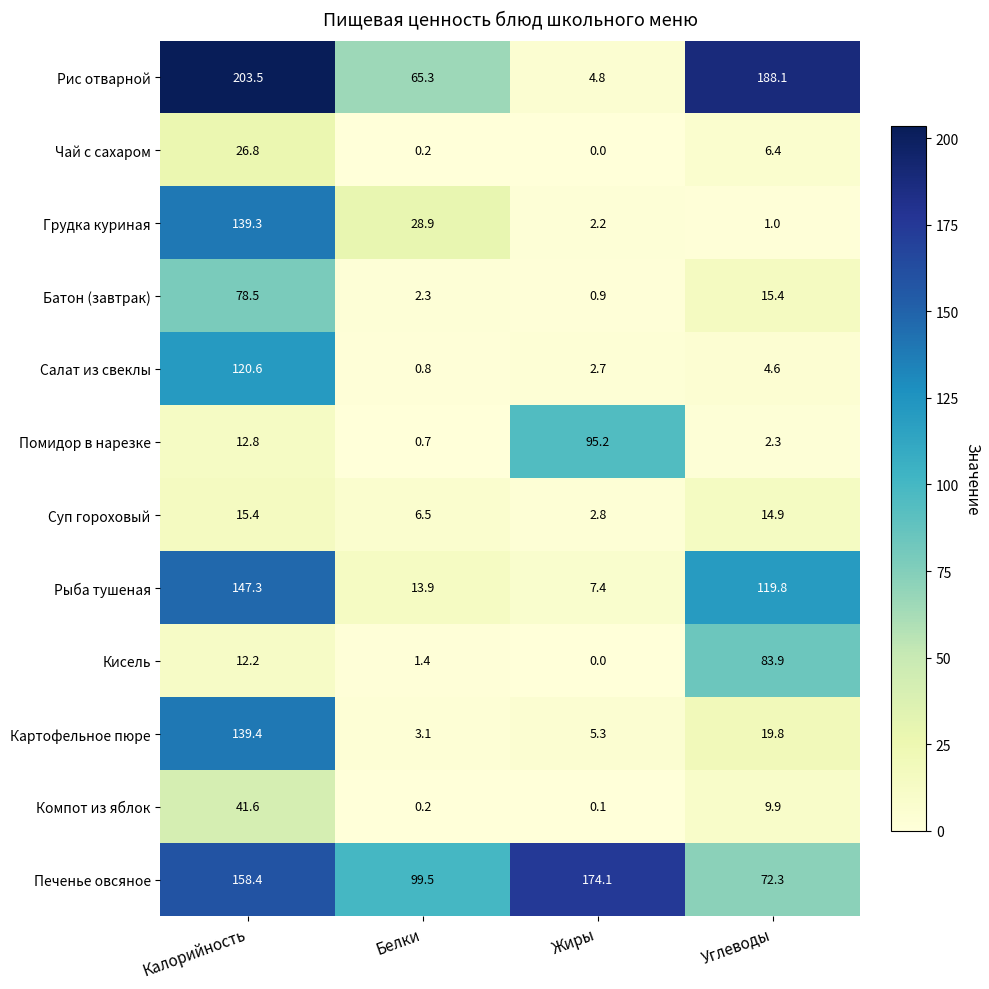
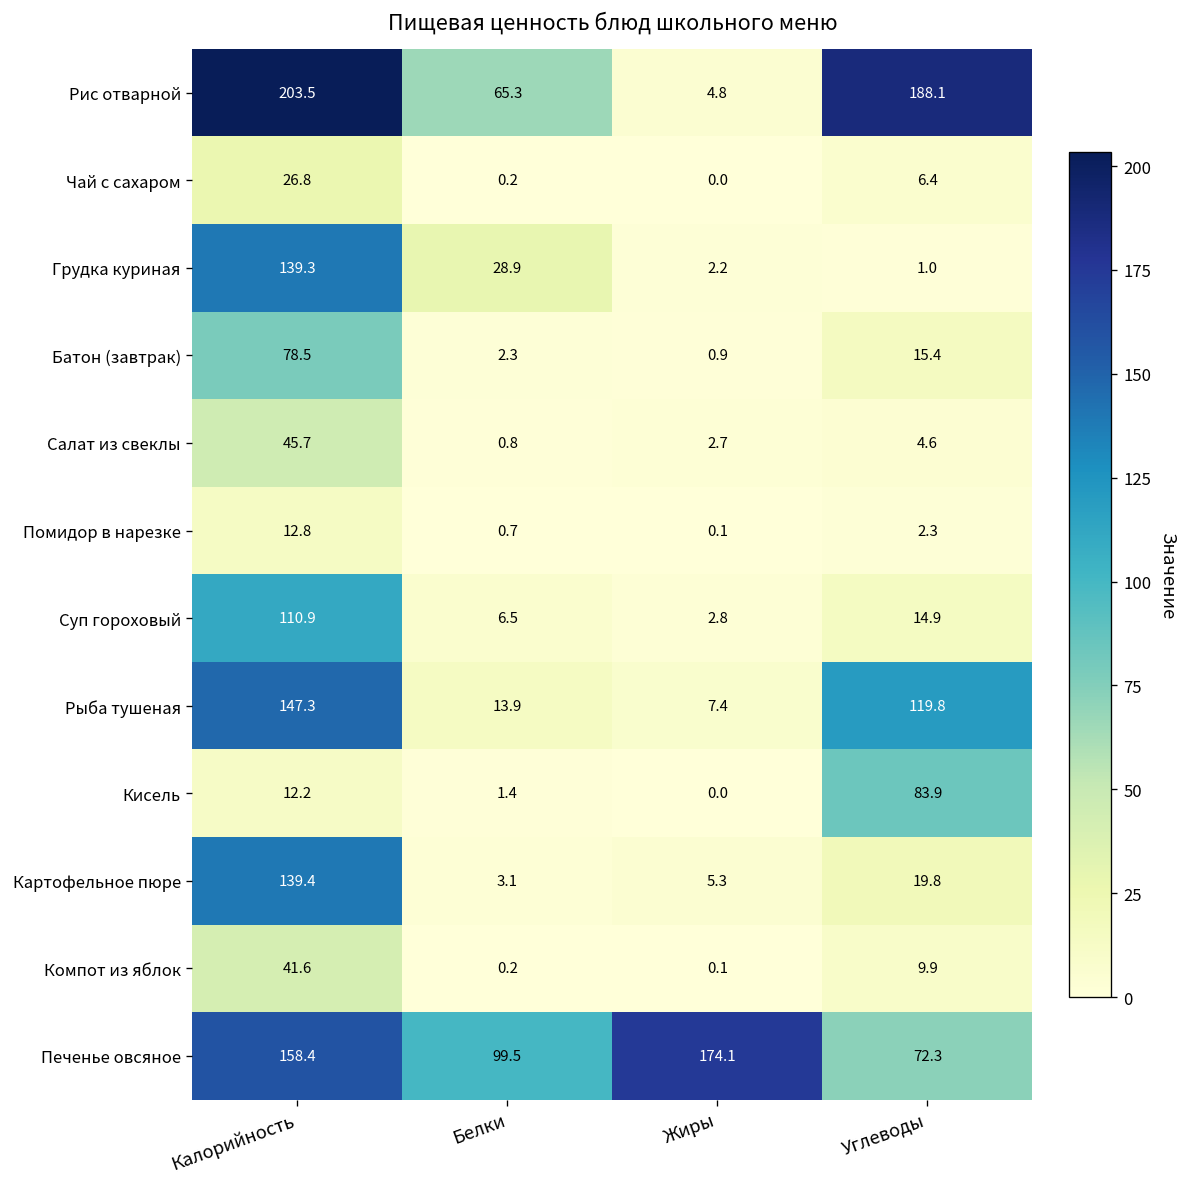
  {
    "Рис отварной": {
      "Калорийность": 203.5,
      "Белки": 65.3,
      "Жиры": 4.8,
      "Углеводы": 188.1
    },
    "Чай с сахаром": {
      "Калорийность": 26.8,
      "Белки": 0.2,
      "Жиры": 0.0,
      "Углеводы": 6.4
    },
    "Грудка куриная": {
      "Калорийность": 139.3,
      "Белки": 28.9,
      "Жиры": 2.2,
      "Углеводы": 1.0
    },
    "Батон (завтрак)": {
      "Калорийность": 78.5,
      "Белки": 2.3,
      "Жиры": 0.9,
      "Углеводы": 15.4
    },
    "Салат из свеклы": {
-     "Калорийность": 120.6,
+     "Калорийность": 45.7,
      "Белки": 0.8,
      "Жиры": 2.7,
      "Углеводы": 4.6
    },
    "Помидор в нарезке": {
      "Калорийность": 12.8,
      "Белки": 0.7,
-     "Жиры": 95.2,
+     "Жиры": 0.1,
      "Углеводы": 2.3
    },
    "Суп гороховый": {
-     "Калорийность": 15.4,
+     "Калорийность": 110.9,
      "Белки": 6.5,
      "Жиры": 2.8,
      "Углеводы": 14.9
    },
    "Рыба тушеная": {
      "Калорийность": 147.3,
      "Белки": 13.9,
      "Жиры": 7.4,
      "Углеводы": 119.8
    },
    "Кисель": {
      "Калорийность": 12.2,
      "Белки": 1.4,
      "Жиры": 0.0,
      "Углеводы": 83.9
    },
    "Картофельное пюре": {
      "Калорийность": 139.4,
      "Белки": 3.1,
      "Жиры": 5.3,
      "Углеводы": 19.8
    },
    "Компот из яблок": {
      "Калорийность": 41.6,
      "Белки": 0.2,
      "Жиры": 0.1,
      "Углеводы": 9.9
    },
    "Печенье овсяное": {
      "Калорийность": 158.4,
      "Белки": 99.5,
      "Жиры": 174.1,
      "Углеводы": 72.3
    }
  }
